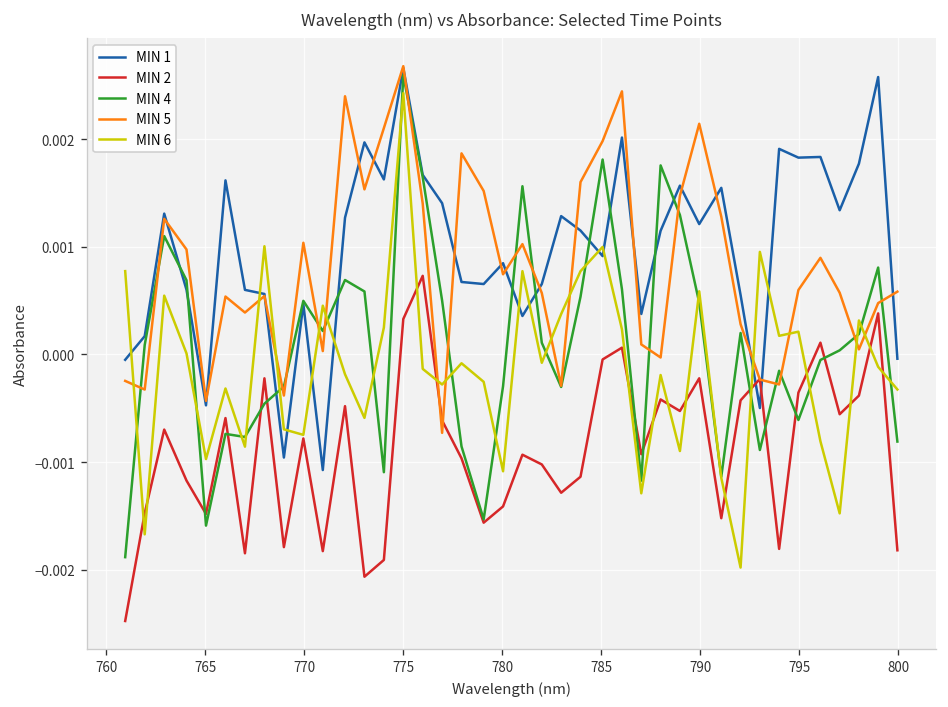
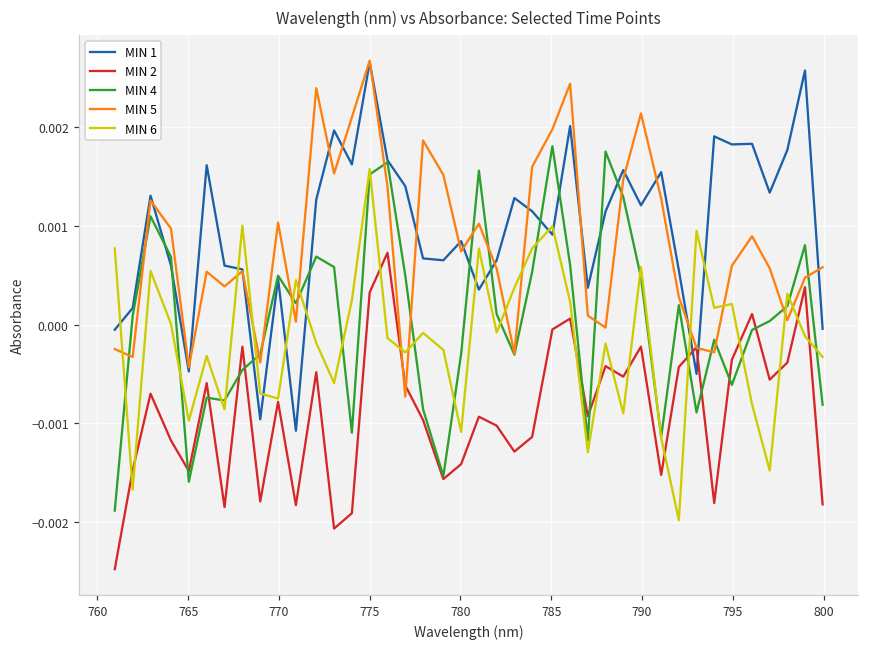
  {
    "MIN 2": {
      "775": 0.0003
    },
    "MIN 4": {
-     "775": 0.0026
+     "775": 0.0015
    },
    "MIN 6": {
-     "775": 0.0024
+     "775": 0.0016
    }
  }
